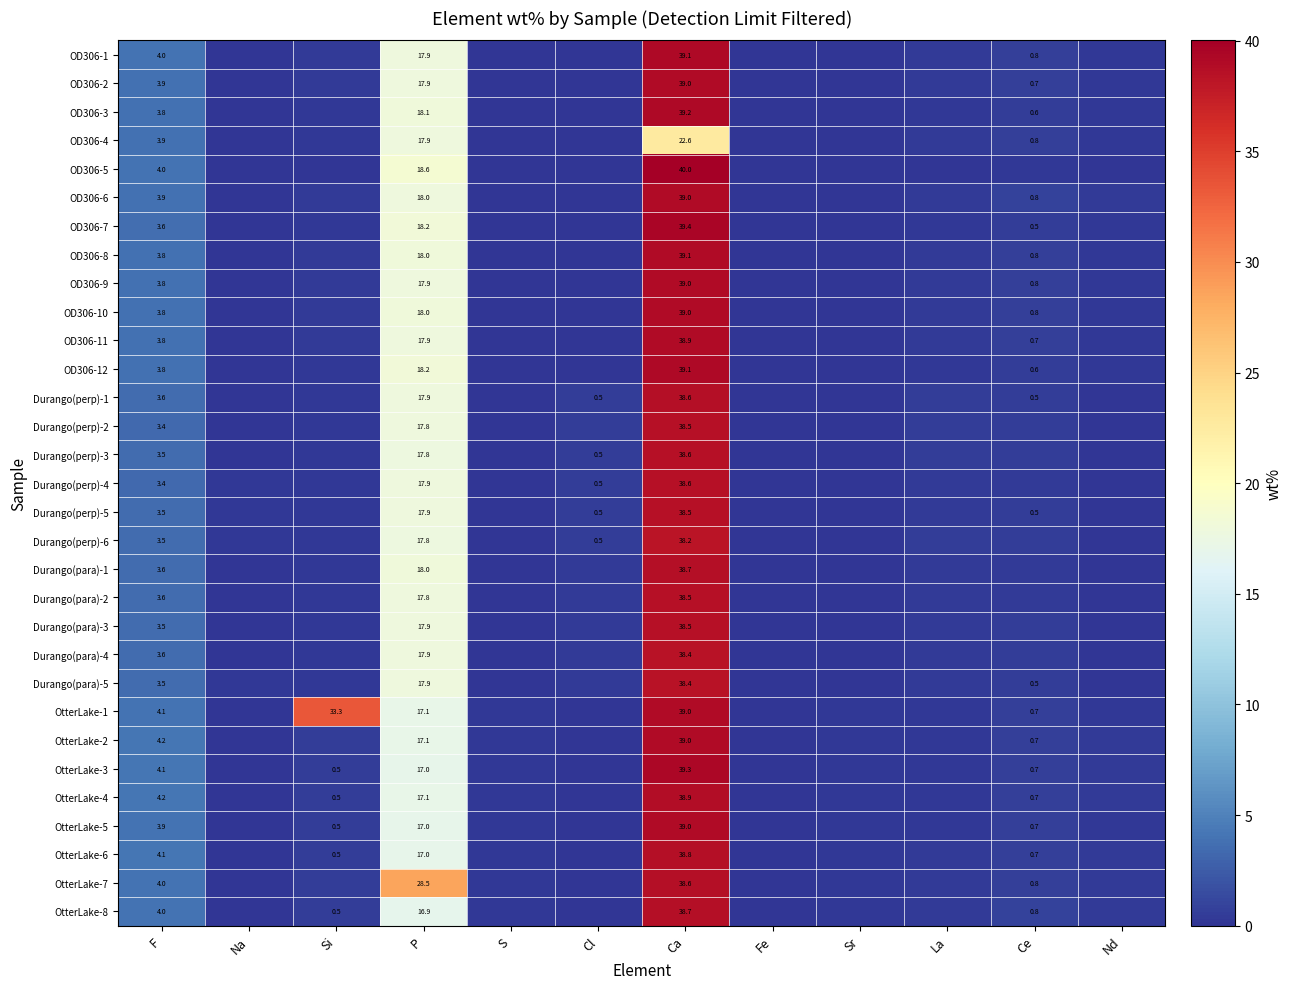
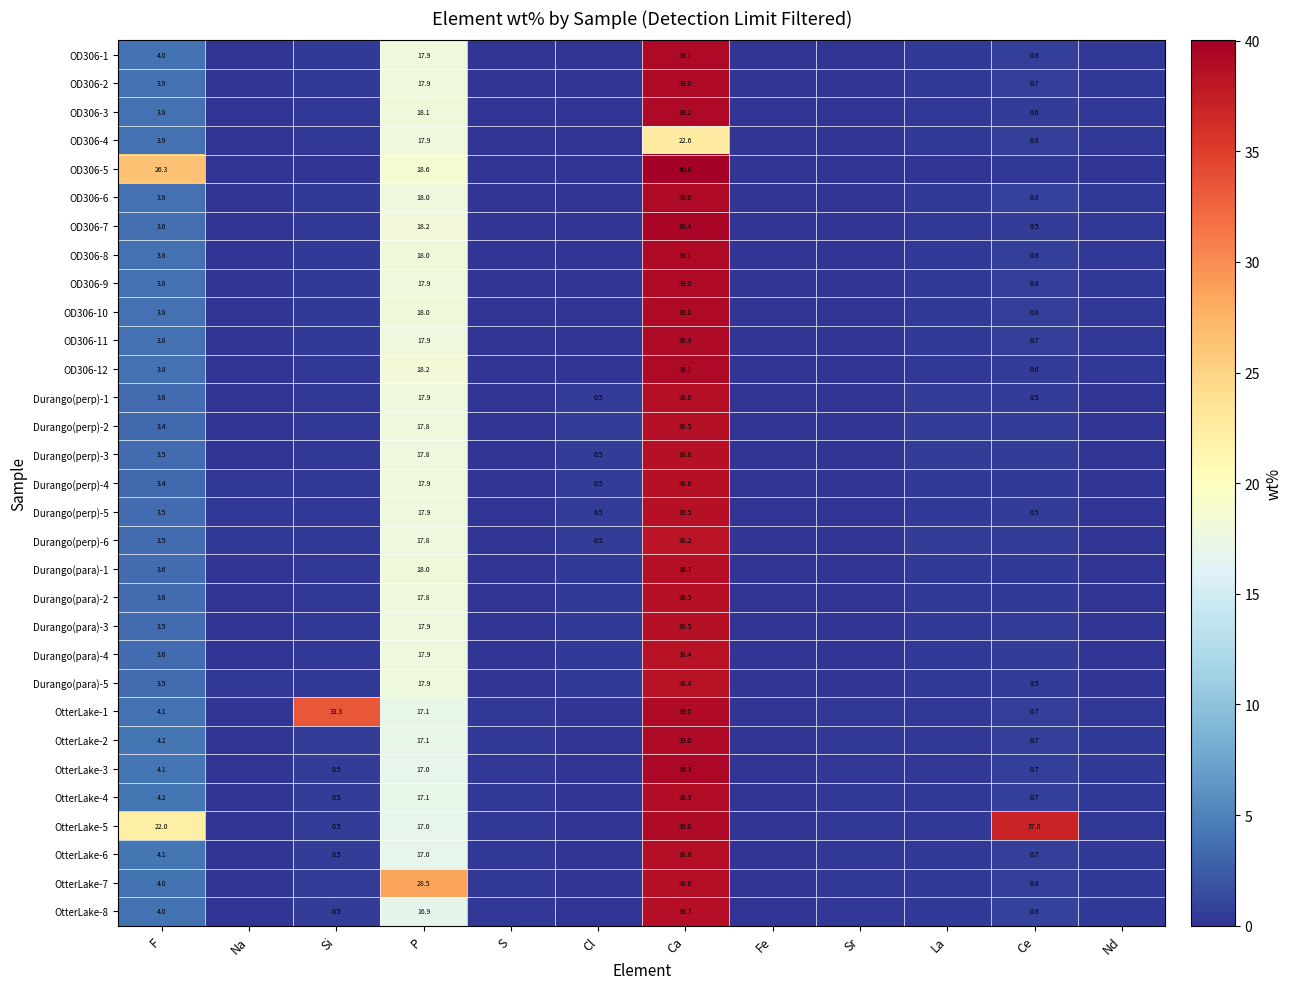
  {
    "OD306-1": {
      "F": 4.0,
      "P": 17.9,
      "Ca": 39.1,
      "Ce": 0.8
    },
    "OD306-2": {
      "F": 3.9,
      "P": 17.9,
      "Ca": 39.0,
      "Ce": 0.7
    },
    "OD306-3": {
      "F": 3.8,
      "P": 18.1,
      "Ca": 39.2,
      "Ce": 0.6
    },
    "OD306-4": {
      "F": 3.9,
      "P": 17.9,
      "Ca": 22.6,
      "Ce": 0.8
    },
    "OD306-5": {
-     "F": 4.0,
+     "F": 26.3,
      "P": 18.6,
      "Ca": 40.0
    },
    "OD306-6": {
      "F": 3.9,
      "P": 18.0,
      "Ca": 39.0,
      "Ce": 0.8
    },
    "OD306-7": {
      "F": 3.6,
      "P": 18.2,
      "Ca": 39.4,
      "Ce": 0.5
    },
    "OD306-8": {
      "F": 3.8,
      "P": 18.0,
      "Ca": 39.1,
      "Ce": 0.8
    },
    "OD306-9": {
      "F": 3.8,
      "P": 17.9,
      "Ca": 39.0,
      "Ce": 0.8
    },
    "OD306-10": {
      "F": 3.8,
      "P": 18.0,
      "Ca": 39.0,
      "Ce": 0.8
    },
    "OD306-11": {
      "F": 3.8,
      "P": 17.9,
      "Ca": 38.9,
      "Ce": 0.7
    },
    "OD306-12": {
      "F": 3.8,
      "P": 18.2,
      "Ca": 39.1,
      "Ce": 0.6
    },
    "Durango(perp)-1": {
      "F": 3.6,
      "P": 17.9,
      "Cl": 0.5,
      "Ca": 38.6,
      "Ce": 0.5
    },
    "Durango(perp)-2": {
      "F": 3.4,
      "P": 17.8,
      "Ca": 38.5
    },
    "Durango(perp)-3": {
      "F": 3.5,
      "P": 17.8,
      "Cl": 0.5,
      "Ca": 38.6
    },
    "Durango(perp)-4": {
      "F": 3.4,
      "P": 17.9,
      "Cl": 0.5,
      "Ca": 38.6
    },
    "Durango(perp)-5": {
      "F": 3.5,
      "P": 17.9,
      "Cl": 0.5,
      "Ca": 38.5,
      "Ce": 0.5
    },
    "Durango(perp)-6": {
      "F": 3.5,
      "P": 17.8,
      "Cl": 0.5,
      "Ca": 38.2
    },
    "Durango(para)-1": {
      "F": 3.6,
      "P": 18.0,
      "Ca": 38.7
    },
    "Durango(para)-2": {
      "F": 3.6,
      "P": 17.8,
      "Ca": 38.5
    },
    "Durango(para)-3": {
      "F": 3.5,
      "P": 17.9,
      "Ca": 38.5
    },
    "Durango(para)-4": {
      "F": 3.6,
      "P": 17.9,
      "Ca": 38.4
    },
    "Durango(para)-5": {
      "F": 3.5,
      "P": 17.9,
      "Ca": 38.4,
      "Ce": 0.5
    },
    "OtterLake-1": {
      "F": 4.1,
      "Si": 33.3,
      "P": 17.1,
      "Ca": 39.0,
      "Ce": 0.7
    },
    "OtterLake-2": {
      "F": 4.2,
      "P": 17.1,
      "Ca": 39.0,
      "Ce": 0.7
    },
    "OtterLake-3": {
      "F": 4.1,
      "Si": 0.5,
      "P": 17.0,
      "Ca": 39.3,
      "Ce": 0.7
    },
    "OtterLake-4": {
      "F": 4.2,
      "Si": 0.5,
      "P": 17.1,
      "Ca": 38.9,
      "Ce": 0.7
    },
    "OtterLake-5": {
-     "F": 3.9,
+     "F": 22.0,
      "Si": 0.5,
      "P": 17.0,
      "Ca": 39.0,
-     "Ce": 0.7
+     "Ce": 37.0
    },
    "OtterLake-6": {
      "F": 4.1,
      "Si": 0.5,
      "P": 17.0,
      "Ca": 38.8,
      "Ce": 0.7
    },
    "OtterLake-7": {
      "F": 4.0,
      "P": 28.5,
      "Ca": 38.6,
      "Ce": 0.8
    },
    "OtterLake-8": {
      "F": 4.0,
      "Si": 0.5,
      "P": 16.9,
      "Ca": 38.7,
      "Ce": 0.8
    }
  }
